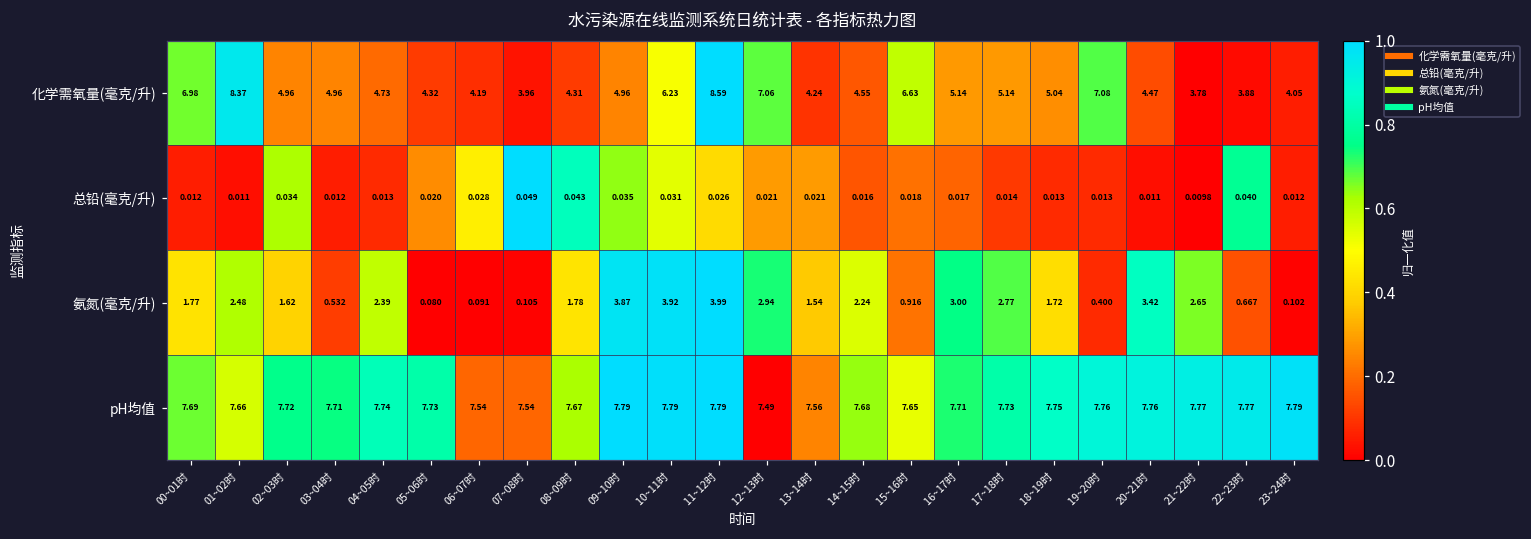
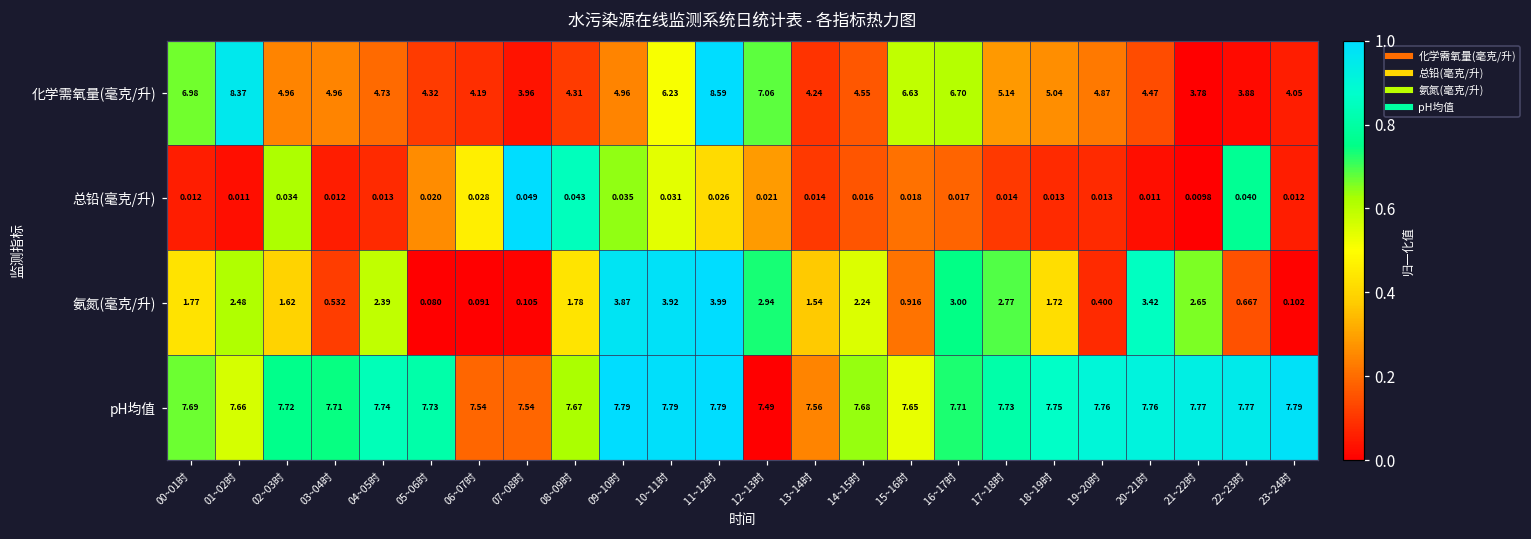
  {
    "化学需氧量(毫克/升)": {
      "00~01时": 6.98,
      "01~02时": 8.37,
      "02~03时": 4.96,
      "03~04时": 4.96,
      "04~05时": 4.73,
      "05~06时": 4.32,
      "06~07时": 4.19,
      "07~08时": 3.96,
      "08~09时": 4.31,
      "09~10时": 4.96,
      "10~11时": 6.23,
      "11~12时": 8.59,
      "12~13时": 7.06,
      "13~14时": 4.24,
      "14~15时": 4.55,
      "15~16时": 6.63,
-     "16~17时": 5.14,
+     "16~17时": 6.70,
      "17~18时": 5.14,
      "18~19时": 5.04,
-     "19~20时": 7.08,
+     "19~20时": 4.87,
      "20~21时": 4.47,
      "21~22时": 3.78,
      "22~23时": 3.88,
      "23~24时": 4.05
    },
    "总铅(毫克/升)": {
      "00~01时": 0.012,
      "01~02时": 0.011,
      "02~03时": 0.034,
      "03~04时": 0.012,
      "04~05时": 0.013,
      "05~06时": 0.020,
      "06~07时": 0.028,
      "07~08时": 0.049,
      "08~09时": 0.043,
      "09~10时": 0.035,
      "10~11时": 0.031,
      "11~12时": 0.026,
      "12~13时": 0.021,
-     "13~14时": 0.021,
+     "13~14时": 0.014,
      "14~15时": 0.016,
      "15~16时": 0.018,
      "16~17时": 0.017,
      "17~18时": 0.014,
      "18~19时": 0.013,
      "19~20时": 0.013,
      "20~21时": 0.011,
      "21~22时": 0.0098,
      "22~23时": 0.040,
      "23~24时": 0.012
    },
    "氨氮(毫克/升)": {
      "00~01时": 1.77,
      "01~02时": 2.48,
      "02~03时": 1.62,
      "03~04时": 0.532,
      "04~05时": 2.39,
      "05~06时": 0.080,
      "06~07时": 0.091,
      "07~08时": 0.105,
      "08~09时": 1.78,
      "09~10时": 3.87,
      "10~11时": 3.92,
      "11~12时": 3.99,
      "12~13时": 2.94,
      "13~14时": 1.54,
      "14~15时": 2.24,
      "15~16时": 0.916,
      "16~17时": 3.00,
      "17~18时": 2.77,
      "18~19时": 1.72,
      "19~20时": 0.400,
      "20~21时": 3.42,
      "21~22时": 2.65,
      "22~23时": 0.667,
      "23~24时": 0.102
    },
    "pH均值": {
      "00~01时": 7.69,
      "01~02时": 7.66,
      "02~03时": 7.72,
      "03~04时": 7.71,
      "04~05时": 7.74,
      "05~06时": 7.73,
      "06~07时": 7.54,
      "07~08时": 7.54,
      "08~09时": 7.67,
      "09~10时": 7.79,
      "10~11时": 7.79,
      "11~12时": 7.79,
      "12~13时": 7.49,
      "13~14时": 7.56,
      "14~15时": 7.68,
      "15~16时": 7.65,
      "16~17时": 7.71,
      "17~18时": 7.73,
      "18~19时": 7.75,
      "19~20时": 7.76,
      "20~21时": 7.76,
      "21~22时": 7.77,
      "22~23时": 7.77,
      "23~24时": 7.79
    }
  }
